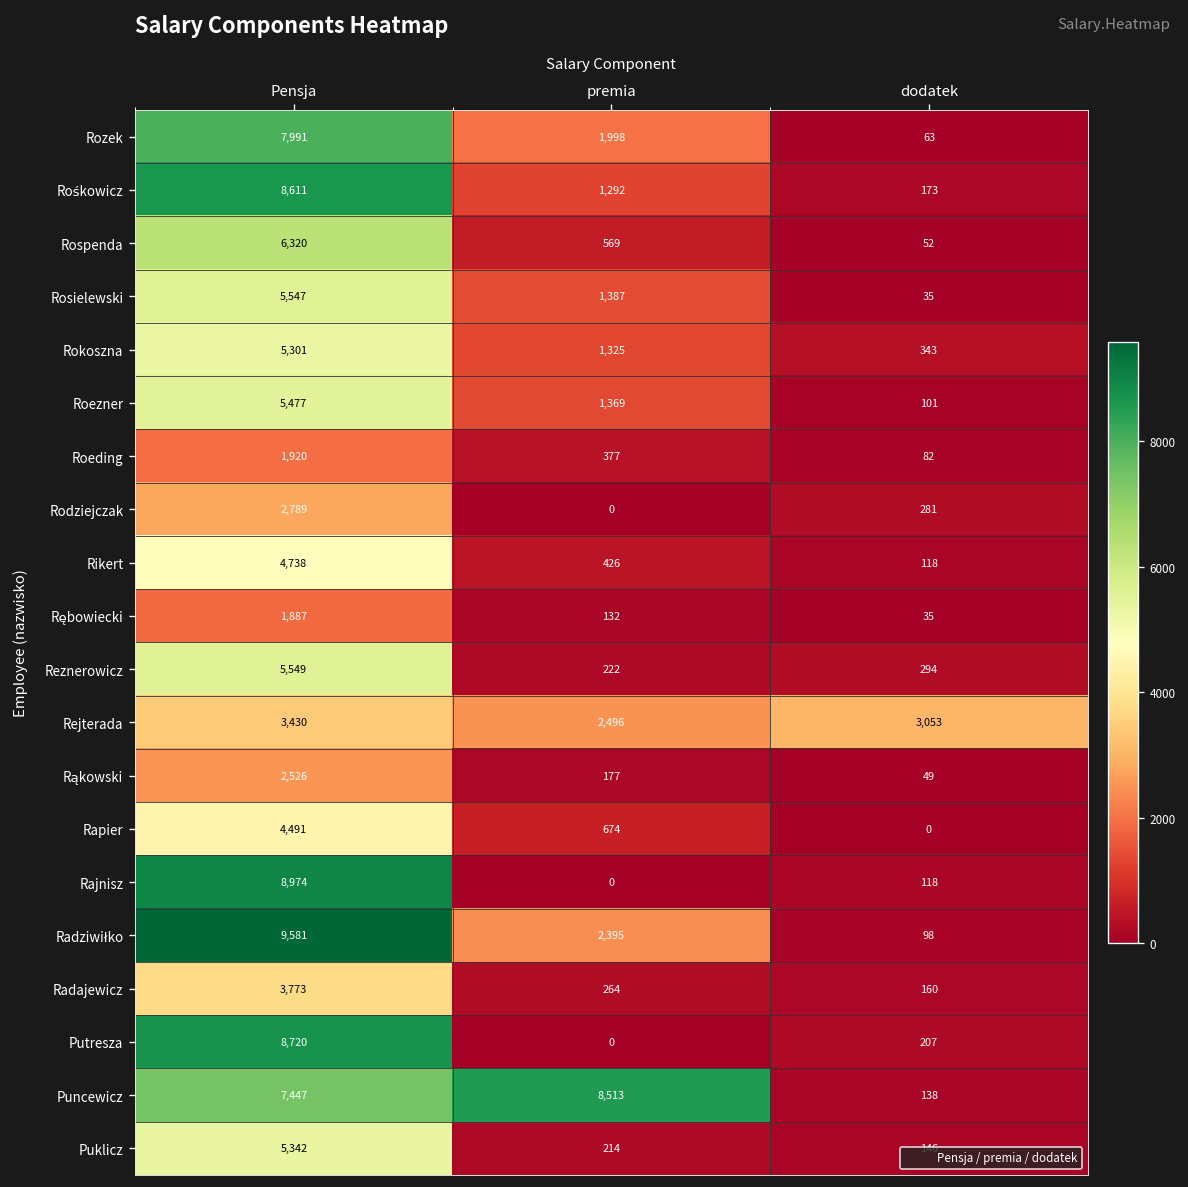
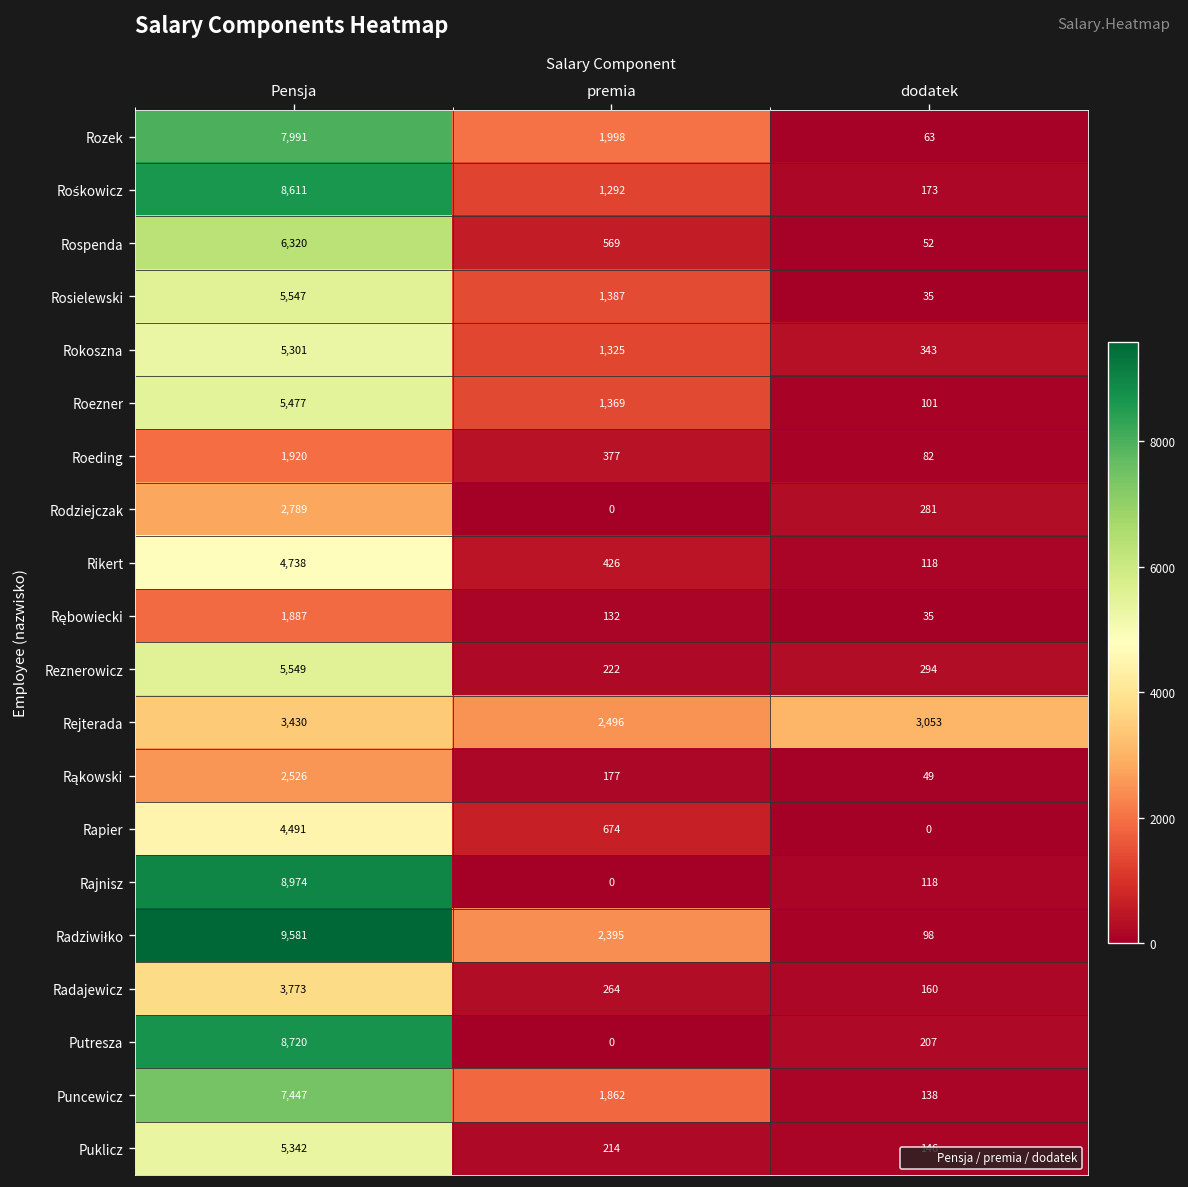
  {
    "Rozek": {
      "Pensja": "7,991",
      "premia": "1,998",
      "dodatek": "63"
    },
    "Rośkowicz": {
      "Pensja": "8,611",
      "premia": "1,292",
      "dodatek": "173"
    },
    "Rospenda": {
      "Pensja": "6,320",
      "premia": "569",
      "dodatek": "52"
    },
    "Rosielewski": {
      "Pensja": "5,547",
      "premia": "1,387",
      "dodatek": "35"
    },
    "Rokoszna": {
      "Pensja": "5,301",
      "premia": "1,325",
      "dodatek": "343"
    },
    "Roezner": {
      "Pensja": "5,477",
      "premia": "1,369",
      "dodatek": "101"
    },
    "Roeding": {
      "Pensja": "1,920",
      "premia": "377",
      "dodatek": "82"
    },
    "Rodziejczak": {
      "Pensja": "2,789",
      "premia": "0",
      "dodatek": "281"
    },
    "Rikert": {
      "Pensja": "4,738",
      "premia": "426",
      "dodatek": "118"
    },
    "Rębowiecki": {
      "Pensja": "1,887",
      "premia": "132",
      "dodatek": "35"
    },
    "Reznerowicz": {
      "Pensja": "5,549",
      "premia": "222",
      "dodatek": "294"
    },
    "Rejterada": {
      "Pensja": "3,430",
      "premia": "2,496",
      "dodatek": "3,053"
    },
    "Rąkowski": {
      "Pensja": "2,526",
      "premia": "177",
      "dodatek": "49"
    },
    "Rapier": {
      "Pensja": "4,491",
      "premia": "674",
      "dodatek": "0"
    },
    "Rajnisz": {
      "Pensja": "8,974",
      "premia": "0",
      "dodatek": "118"
    },
    "Radziwiłko": {
      "Pensja": "9,581",
      "premia": "2,395",
      "dodatek": "98"
    },
    "Radajewicz": {
      "Pensja": "3,773",
      "premia": "264",
      "dodatek": "160"
    },
    "Putresza": {
      "Pensja": "8,720",
      "premia": "0",
      "dodatek": "207"
    },
    "Puncewicz": {
      "Pensja": "7,447",
-     "premia": "8,513",
+     "premia": "1,862",
      "dodatek": "138"
    },
    "Puklicz": {
      "Pensja": "5,342",
      "premia": "214"
    }
  }
